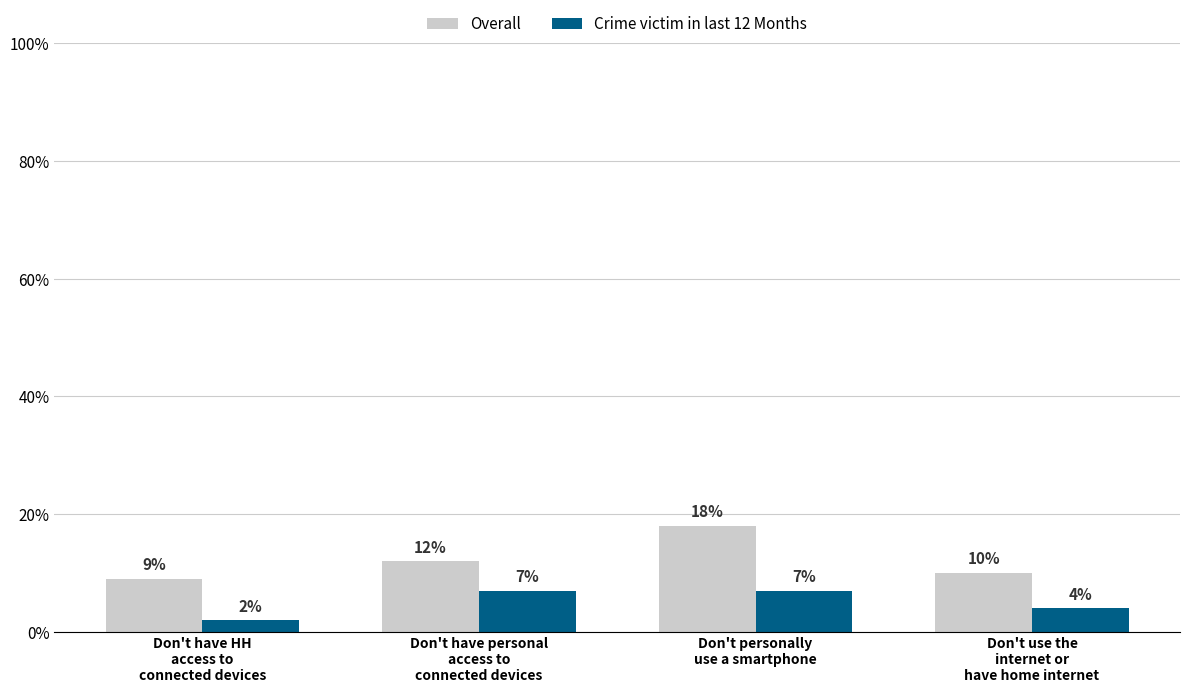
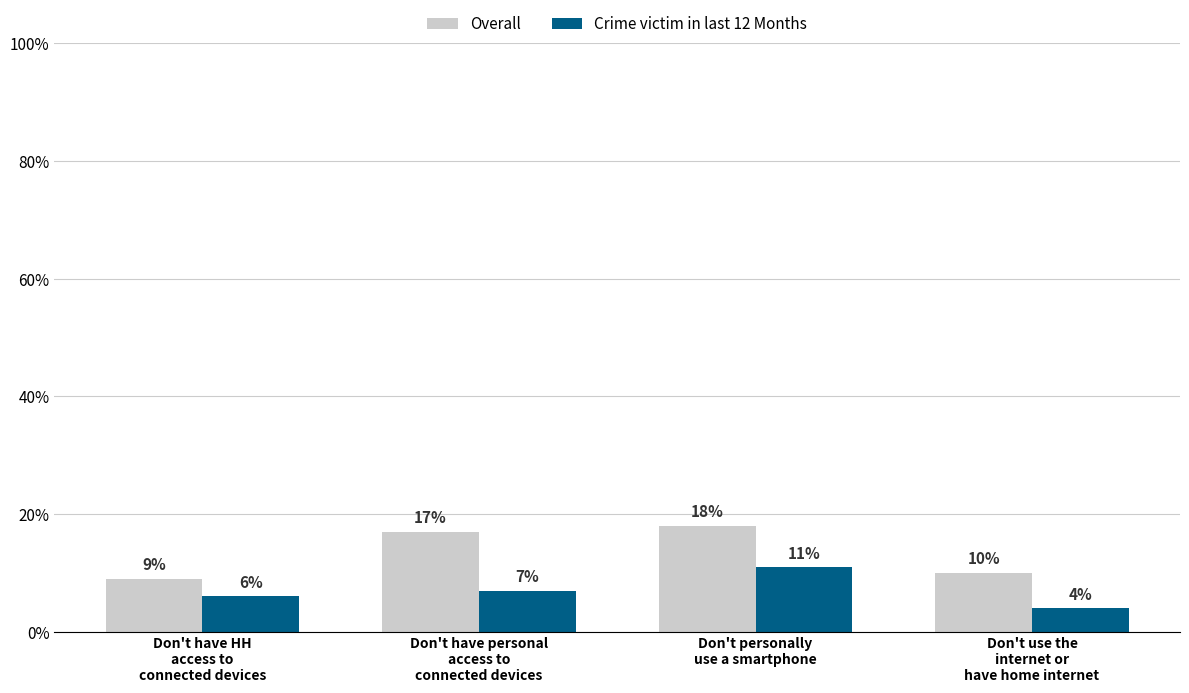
  {
    "Overall": {
      "Don't have HH access to connected devices": "9%",
-     "Don't have personal access to connected devices": "12%",
+     "Don't have personal access to connected devices": "17%",
      "Don't personally use a smartphone": "18%",
      "Don't use the internet or have home internet": "10%"
    },
    "Crime victim in last 12 Months": {
-     "Don't have HH access to connected devices": "2%",
+     "Don't have HH access to connected devices": "6%",
      "Don't have personal access to connected devices": "7%",
-     "Don't personally use a smartphone": "7%",
+     "Don't personally use a smartphone": "11%",
      "Don't use the internet or have home internet": "4%"
    }
  }
